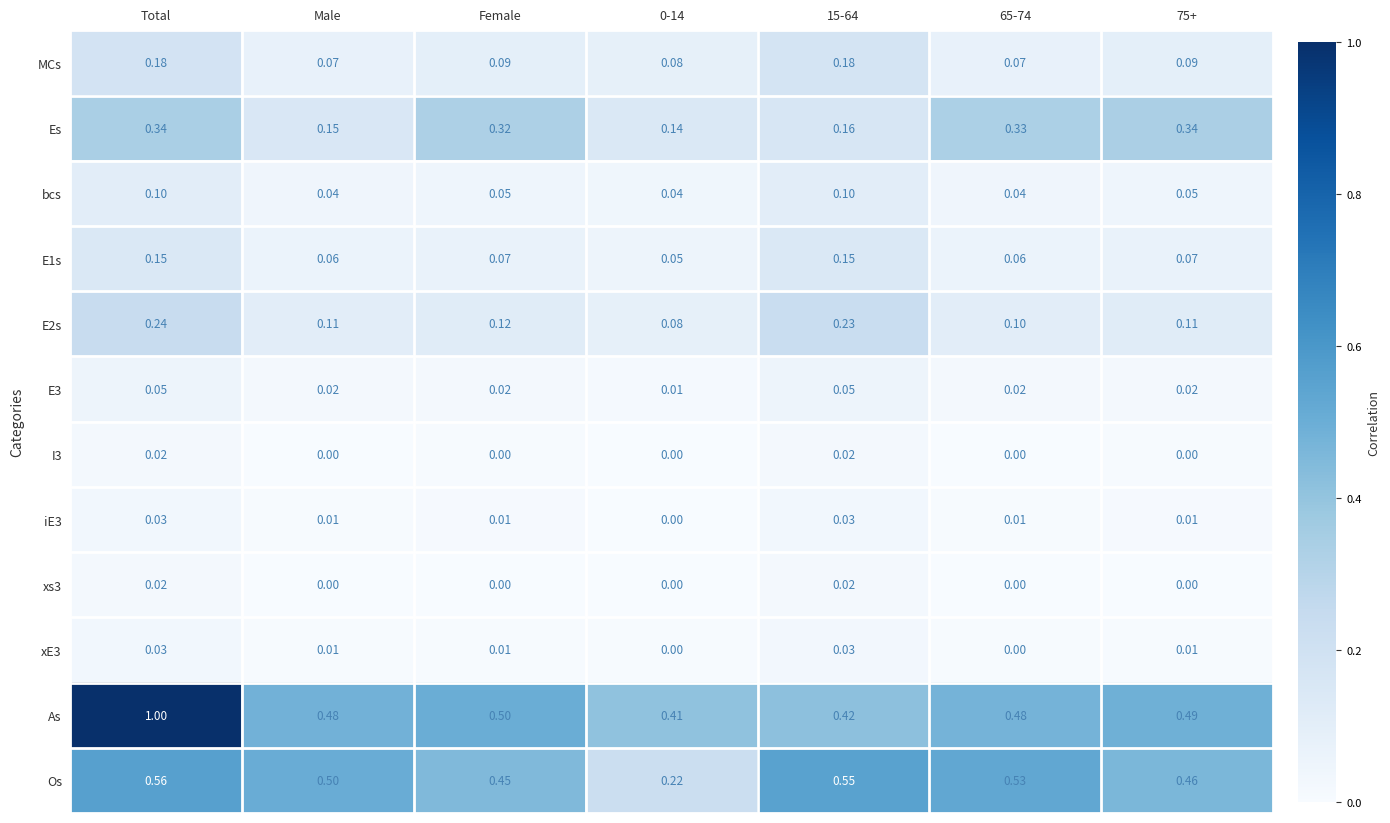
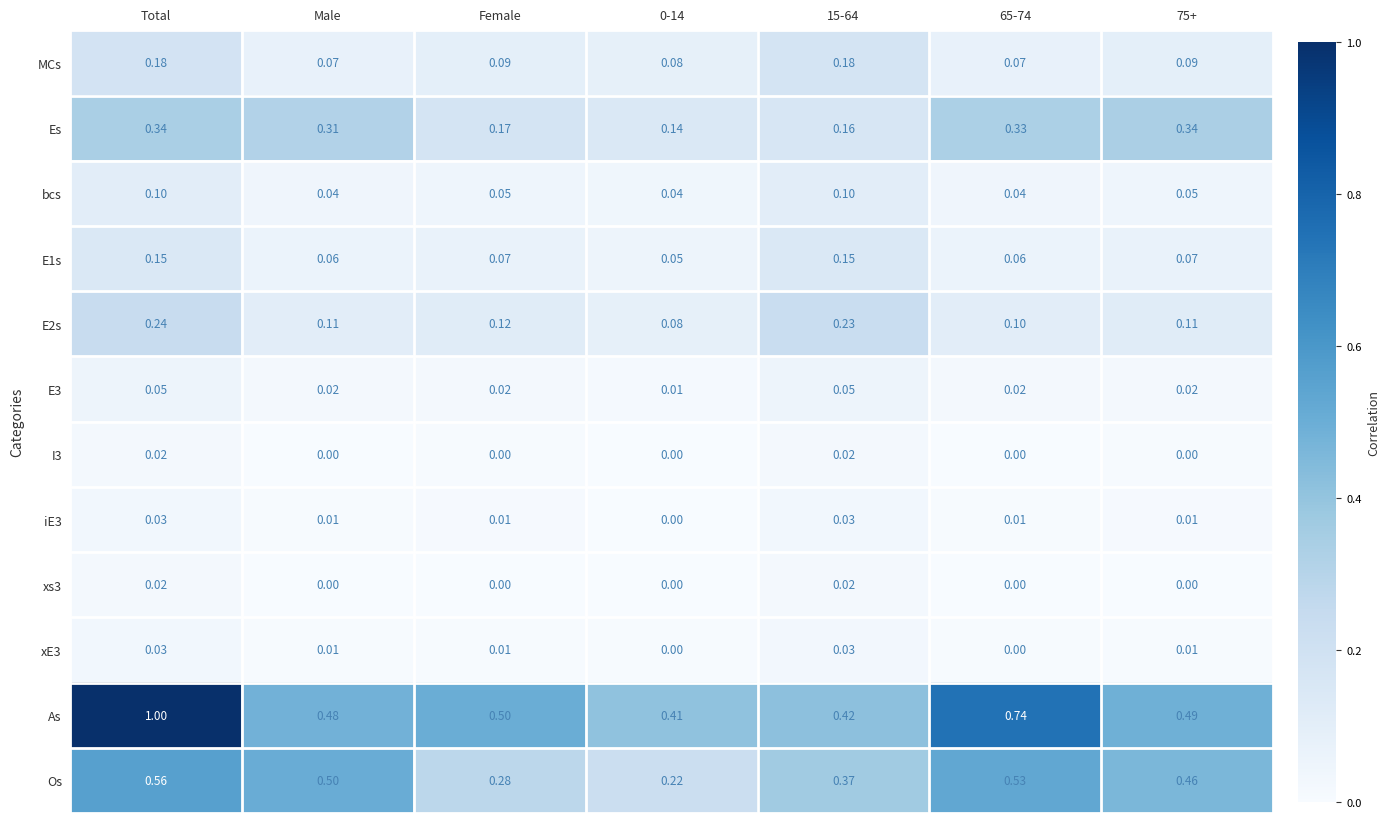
  {
    "MCs": {
      "Total": 0.18,
      "Male": 0.07,
      "Female": 0.09,
      "0-14": 0.08,
      "15-64": 0.18,
      "65-74": 0.07,
      "75+": 0.09
    },
    "Es": {
      "Total": 0.34,
-     "Male": 0.15,
-     "Female": 0.32,
+     "Male": 0.31,
+     "Female": 0.17,
      "0-14": 0.14,
      "15-64": 0.16,
      "65-74": 0.33,
      "75+": 0.34
    },
    "bcs": {
      "Total": 0.10,
      "Male": 0.04,
      "Female": 0.05,
      "0-14": 0.04,
      "15-64": 0.10,
      "65-74": 0.04,
      "75+": 0.05
    },
    "E1s": {
      "Total": 0.15,
      "Male": 0.06,
      "Female": 0.07,
      "0-14": 0.05,
      "15-64": 0.15,
      "65-74": 0.06,
      "75+": 0.07
    },
    "E2s": {
      "Total": 0.24,
      "Male": 0.11,
      "Female": 0.12,
      "0-14": 0.08,
      "15-64": 0.23,
      "65-74": 0.10,
      "75+": 0.11
    },
    "E3": {
      "Total": 0.05,
      "Male": 0.02,
      "Female": 0.02,
      "0-14": 0.01,
      "15-64": 0.05,
      "65-74": 0.02,
      "75+": 0.02
    },
    "I3": {
      "Total": 0.02,
      "Male": 0.00,
      "Female": 0.00,
      "0-14": 0.00,
      "15-64": 0.02,
      "65-74": 0.00,
      "75+": 0.00
    },
    "iE3": {
      "Total": 0.03,
      "Male": 0.01,
      "Female": 0.01,
      "0-14": 0.00,
      "15-64": 0.03,
      "65-74": 0.01,
      "75+": 0.01
    },
    "xs3": {
      "Total": 0.02,
      "Male": 0.00,
      "Female": 0.00,
      "0-14": 0.00,
      "15-64": 0.02,
      "65-74": 0.00,
      "75+": 0.00
    },
    "xE3": {
      "Total": 0.03,
      "Male": 0.01,
      "Female": 0.01,
      "0-14": 0.00,
      "15-64": 0.03,
      "65-74": 0.00,
      "75+": 0.01
    },
    "As": {
      "Total": 1.00,
      "0-14": 0.41,
      "15-64": 0.42,
-     "65-74": 0.48
+     "65-74": 0.74
    },
    "Os": {
      "Total": 0.56,
-     "Female": 0.45,
+     "Female": 0.28,
      "0-14": 0.22,
-     "15-64": 0.55,
+     "15-64": 0.37,
      "75+": 0.46
    }
  }
